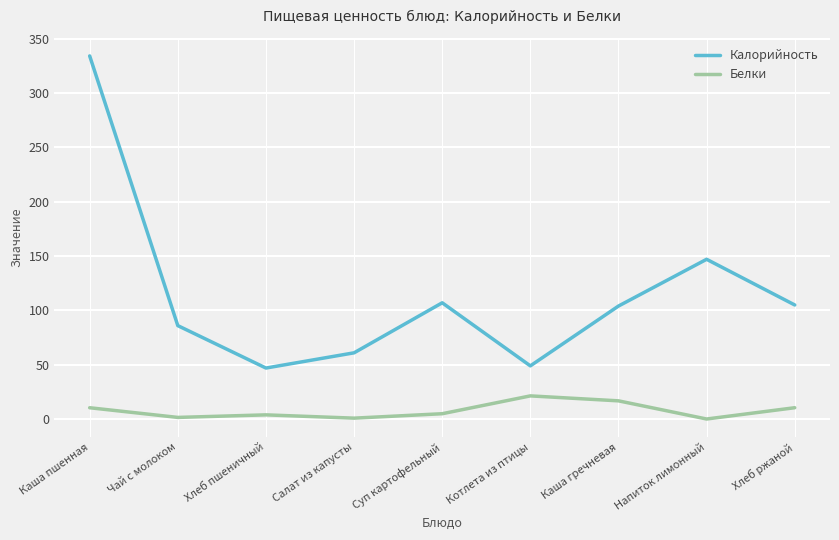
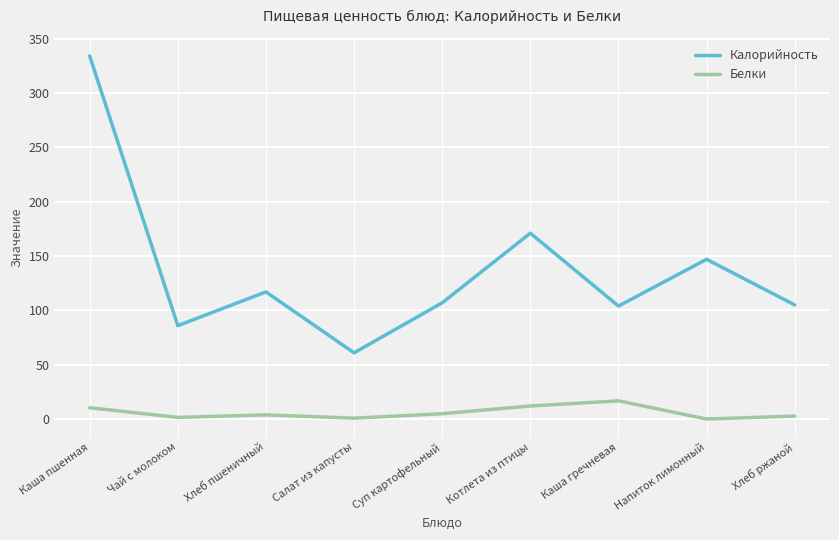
  {
    "Калорийность": {
      "Каша пшенная": 334,
      "Чай с молоком": 86,
-     "Хлеб пшеничный": 47,
+     "Хлеб пшеничный": 117,
      "Салат из капусты": 61,
      "Суп картофельный": 107,
-     "Котлета из птицы": 49,
+     "Котлета из птицы": 171,
      "Каша гречневая": 104,
      "Напиток лимонный": 147,
      "Хлеб ржаной": 105
    },
    "Белки": {
      "Каша пшенная": 11,
      "Чай с молоком": 2,
      "Хлеб пшеничный": 4,
      "Салат из капусты": 1,
      "Суп картофельный": 5,
-     "Котлета из птицы": 21,
+     "Котлета из птицы": 12,
      "Каша гречневая": 17,
      "Напиток лимонный": 0,
-     "Хлеб ржаной": 11
+     "Хлеб ржаной": 3
    }
  }
